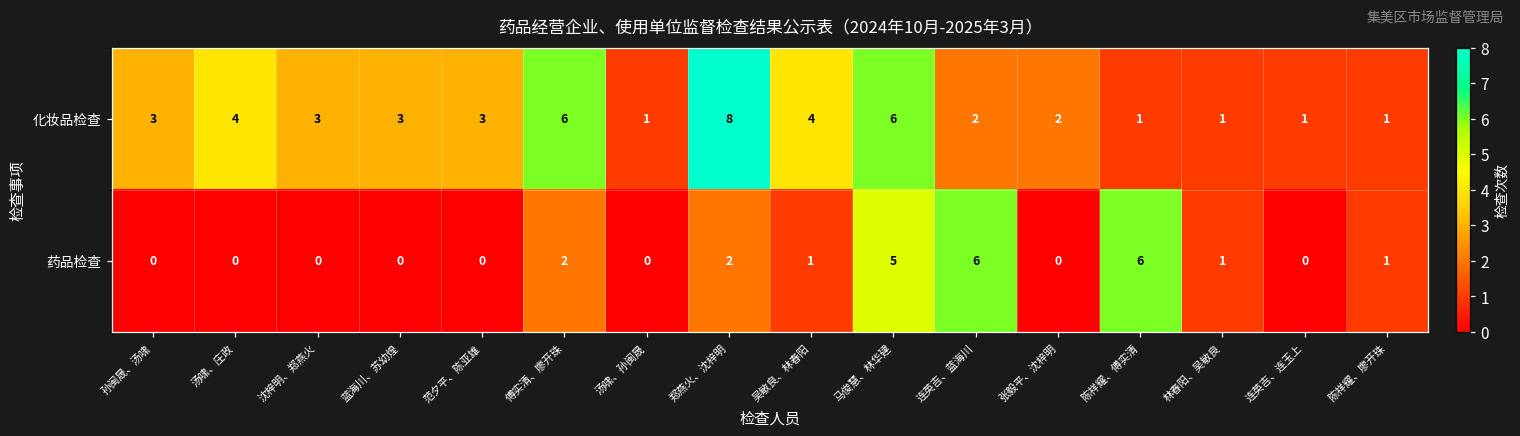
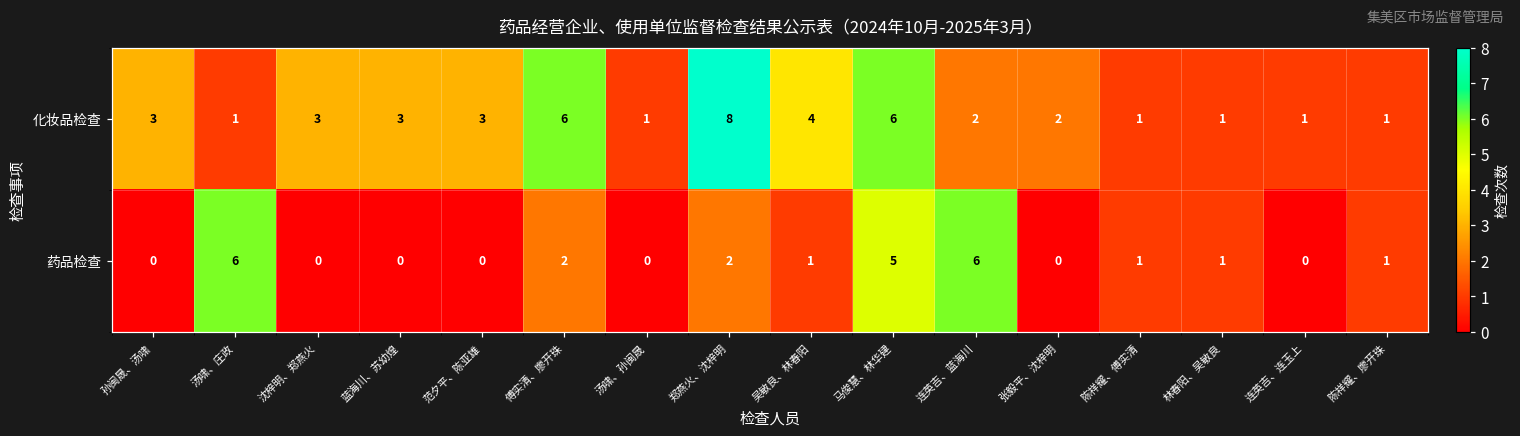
  {
    "化妆品检查": {
      "孙闽晟、汤啸": 3,
-     "汤啸、庄政": 4,
+     "汤啸、庄政": 1,
      "沈梓明、郑燕火": 3,
      "蓝海川、苏幼煌": 3,
      "范夕平、陈亚雄": 3,
      "傅实清、廖开珠": 6,
      "汤啸、孙闽晟": 1,
      "郑燕火、沈梓明": 8,
      "吴敏良、林春阳": 4,
      "马俊慧、林华建": 6,
      "连英吉、蓝海川": 2,
      "张毅平、沈梓明": 2,
      "陈祥耀、傅实清": 1,
      "林春阳、吴敏良": 1,
      "连英吉、连玉上": 1,
      "陈祥耀、廖开珠": 1
    },
    "药品检查": {
      "孙闽晟、汤啸": 0,
-     "汤啸、庄政": 0,
+     "汤啸、庄政": 6,
      "沈梓明、郑燕火": 0,
      "蓝海川、苏幼煌": 0,
      "范夕平、陈亚雄": 0,
      "傅实清、廖开珠": 2,
      "汤啸、孙闽晟": 0,
      "郑燕火、沈梓明": 2,
      "吴敏良、林春阳": 1,
      "马俊慧、林华建": 5,
      "连英吉、蓝海川": 6,
      "张毅平、沈梓明": 0,
-     "陈祥耀、傅实清": 6,
+     "陈祥耀、傅实清": 1,
      "林春阳、吴敏良": 1,
      "连英吉、连玉上": 0,
      "陈祥耀、廖开珠": 1
    }
  }
